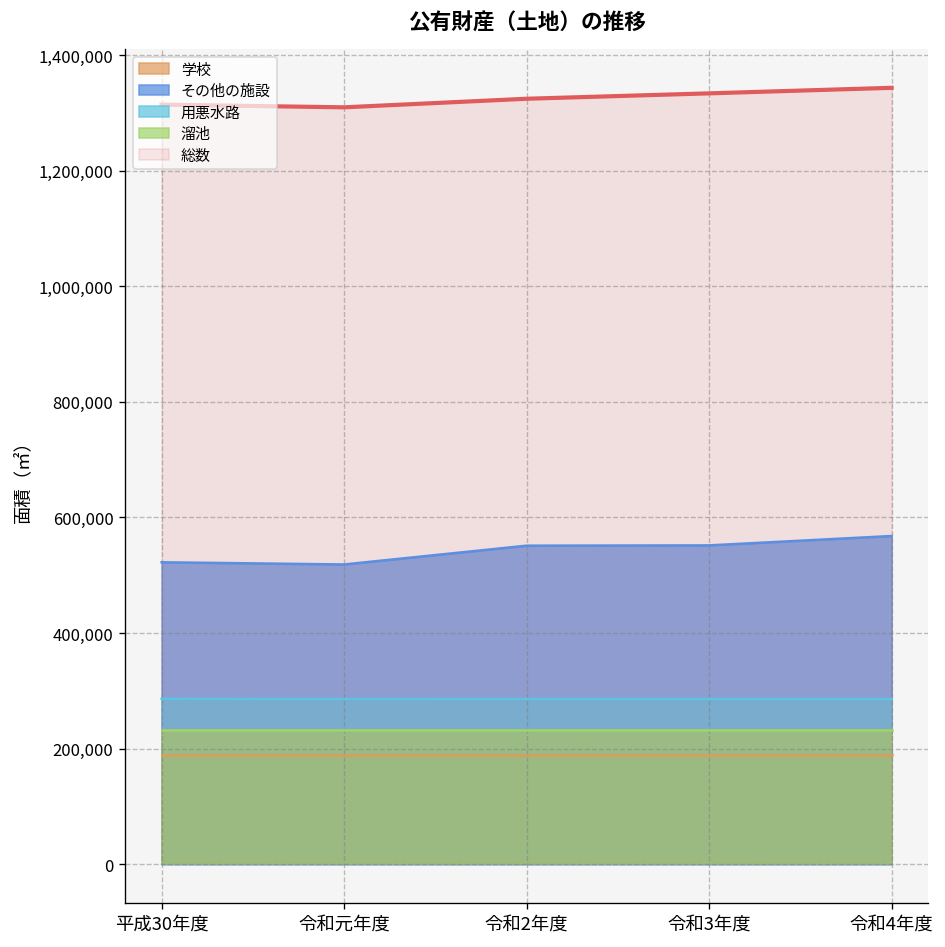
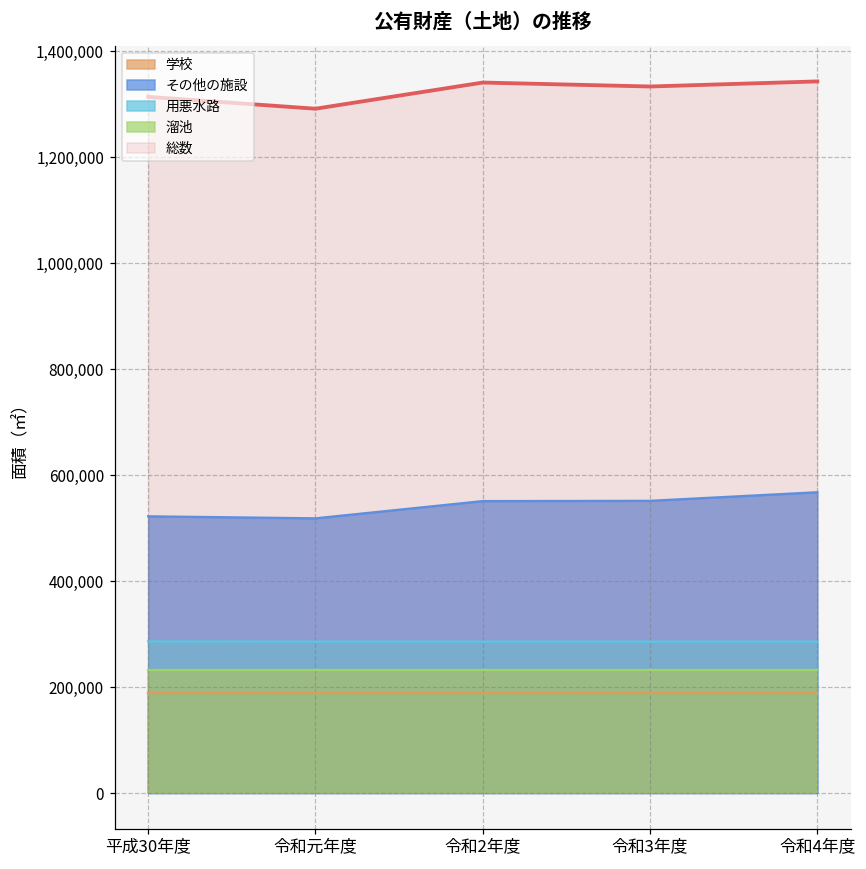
  {
    "学校": {
      "平成30年度": "190,000",
      "令和元年度": "190,000",
      "令和2年度": "190,000",
      "令和3年度": "190,000",
      "令和4年度": "190,000"
    },
    "溜池": {
      "平成30年度": "230,000",
      "令和元年度": "230,000",
      "令和2年度": "230,000",
      "令和3年度": "230,000",
      "令和4年度": "230,000"
    },
    "総数": {
-     "令和元年度": "1,310,000",
-     "令和2年度": "1,320,000",
+     "令和元年度": "1,290,000",
+     "令和2年度": "1,340,000",
      "令和3年度": "1,330,000",
      "令和4年度": "1,340,000"
    }
  }
